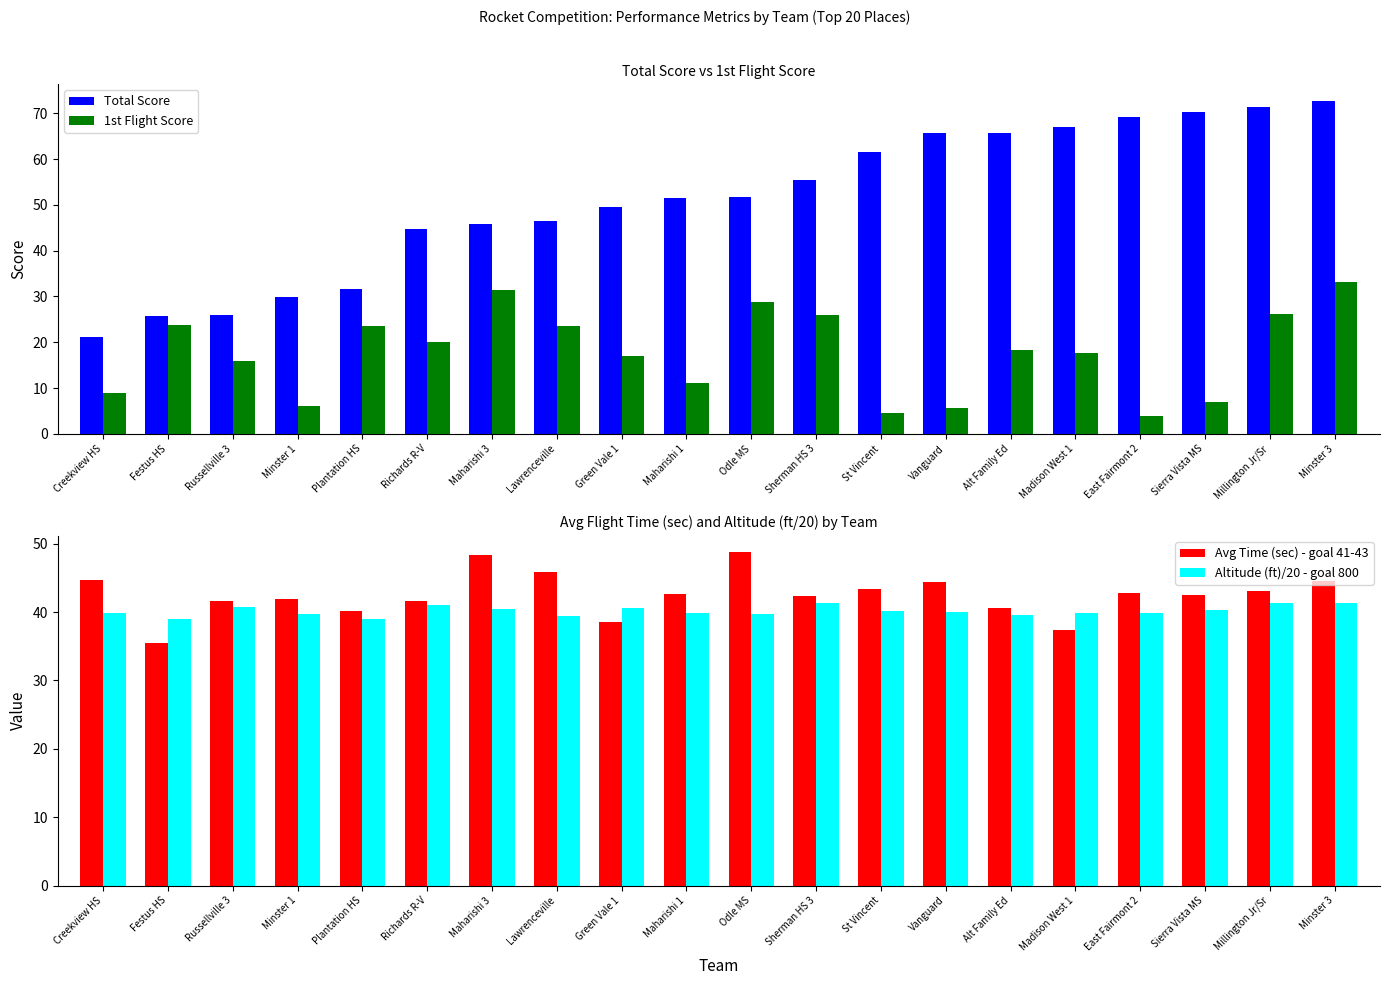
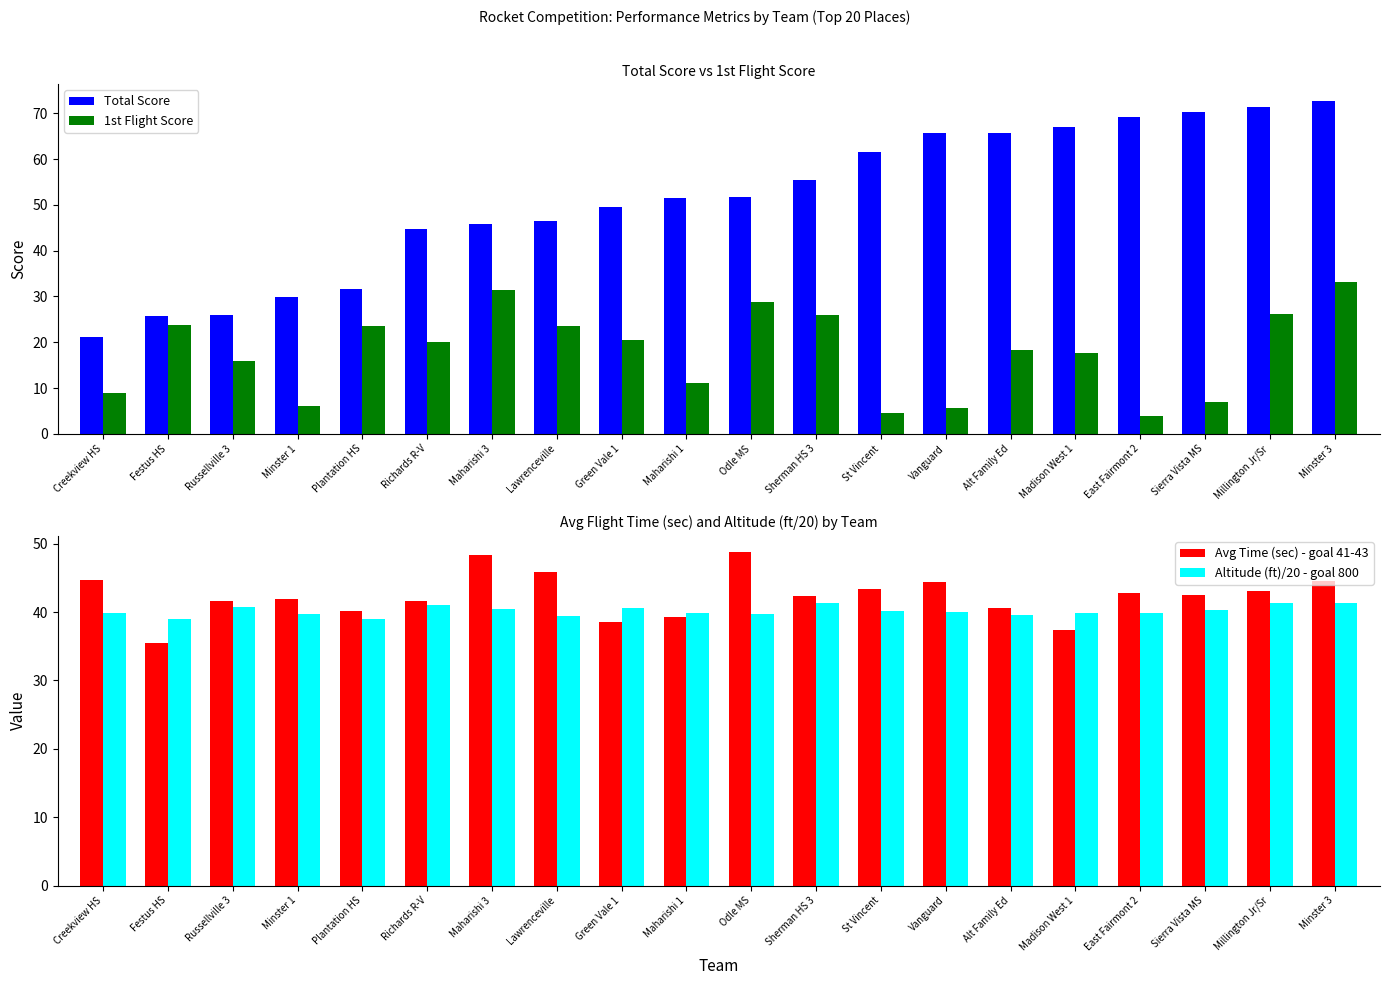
  {
    "Total Score vs 1st Flight Score": {
      "Total Score": {
        "Creekview HS": 21,
        "Festus HS": 26,
        "Russellville 3": 26,
        "Minster 1": 30,
        "Plantation HS": 32,
        "Richards R-V": 45,
        "Maharishi 3": 46,
        "Lawrenceville": 47,
        "Green Vale 1": 50,
        "Maharishi 1": 51,
        "Odle MS": 52,
        "Sherman HS 3": 56,
        "St Vincent": 62,
        "Vanguard": 66,
        "Alt Family Ed": 66,
        "Madison West 1": 67,
        "East Fairmont 2": 69,
        "Sierra Vista MS": 70,
        "Millington Jr/Sr": 71,
        "Minster 3": 73
      },
      "1st Flight Score": {
        "Creekview HS": 9,
        "Festus HS": 24,
        "Russellville 3": 16,
        "Minster 1": 6,
        "Plantation HS": 24,
        "Richards R-V": 20,
        "Maharishi 3": 31,
        "Lawrenceville": 24,
-       "Green Vale 1": 17,
+       "Green Vale 1": 21,
        "Maharishi 1": 11,
        "Odle MS": 29,
        "Sherman HS 3": 26,
        "St Vincent": 5,
        "Vanguard": 6,
        "Alt Family Ed": 18,
        "Madison West 1": 18,
        "East Fairmont 2": 4,
        "Sierra Vista MS": 7,
        "Millington Jr/Sr": 26,
        "Minster 3": 33
      }
    },
    "Avg Flight Time (sec) and Altitude (ft/20) by Team": {
      "Avg Time (sec) - goal 41-43": {
        "Creekview HS": 45,
        "Festus HS": 36,
        "Russellville 3": 42,
        "Minster 1": 42,
        "Plantation HS": 40,
        "Richards R-V": 42,
        "Maharishi 3": 48,
        "Lawrenceville": 46,
        "Green Vale 1": 39,
-       "Maharishi 1": 43,
+       "Maharishi 1": 39,
        "Odle MS": 49,
        "Sherman HS 3": 42,
        "St Vincent": 43,
        "Vanguard": 44,
        "Alt Family Ed": 41,
        "Madison West 1": 37,
        "East Fairmont 2": 43,
        "Sierra Vista MS": 42,
        "Millington Jr/Sr": 43
      },
      "Altitude (ft)/20 - goal 800": {
        "Creekview HS": 40,
        "Festus HS": 39,
        "Russellville 3": 41,
        "Minster 1": 40,
        "Plantation HS": 39,
        "Richards R-V": 41,
        "Maharishi 3": 41,
        "Lawrenceville": 39,
        "Green Vale 1": 41,
        "Maharishi 1": 40,
        "Odle MS": 40,
        "Sherman HS 3": 41,
        "St Vincent": 40,
        "Vanguard": 40,
        "Alt Family Ed": 40,
        "Madison West 1": 40,
        "East Fairmont 2": 40,
        "Sierra Vista MS": 40,
        "Millington Jr/Sr": 41,
        "Minster 3": 41
      }
    }
  }
